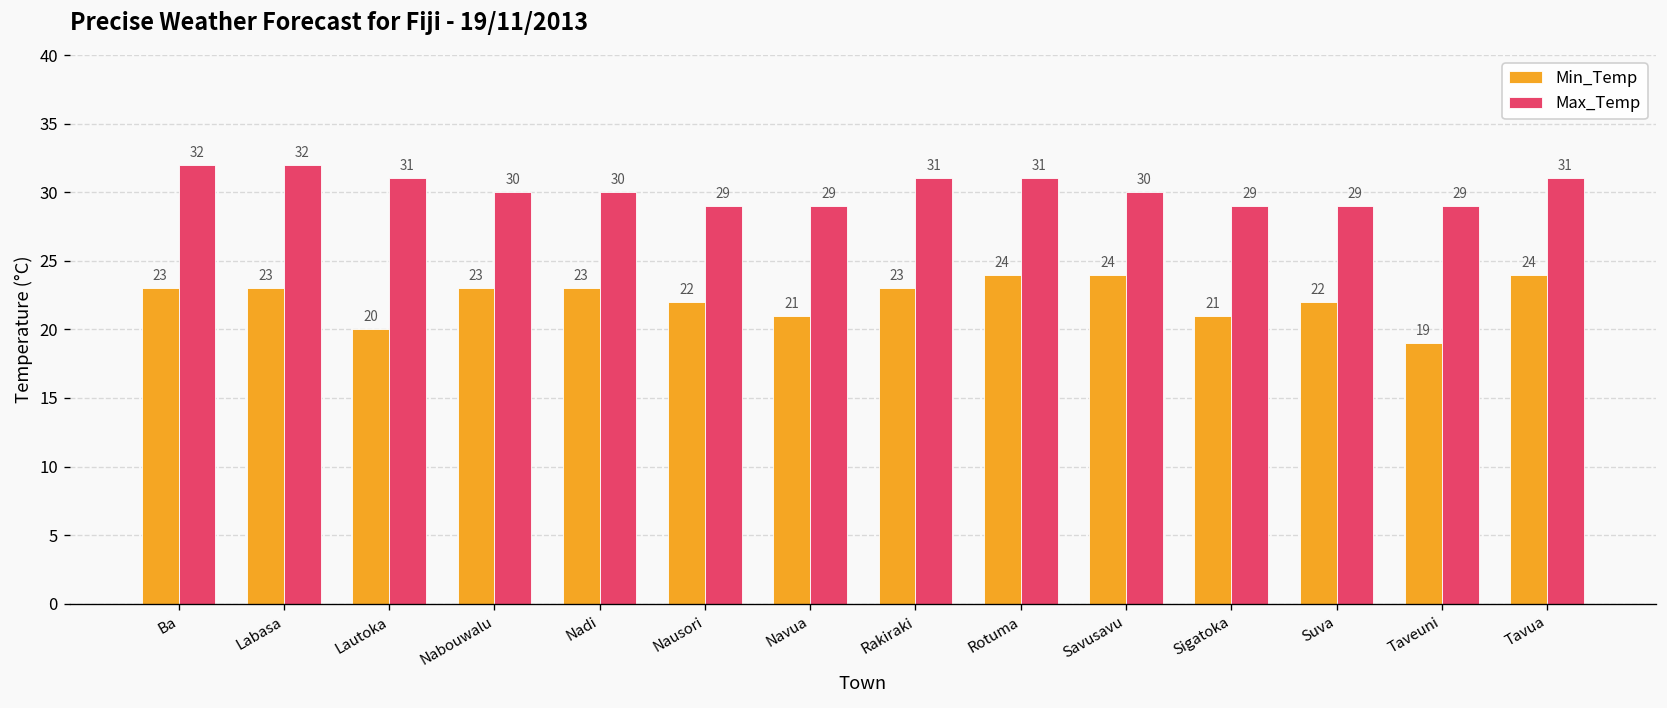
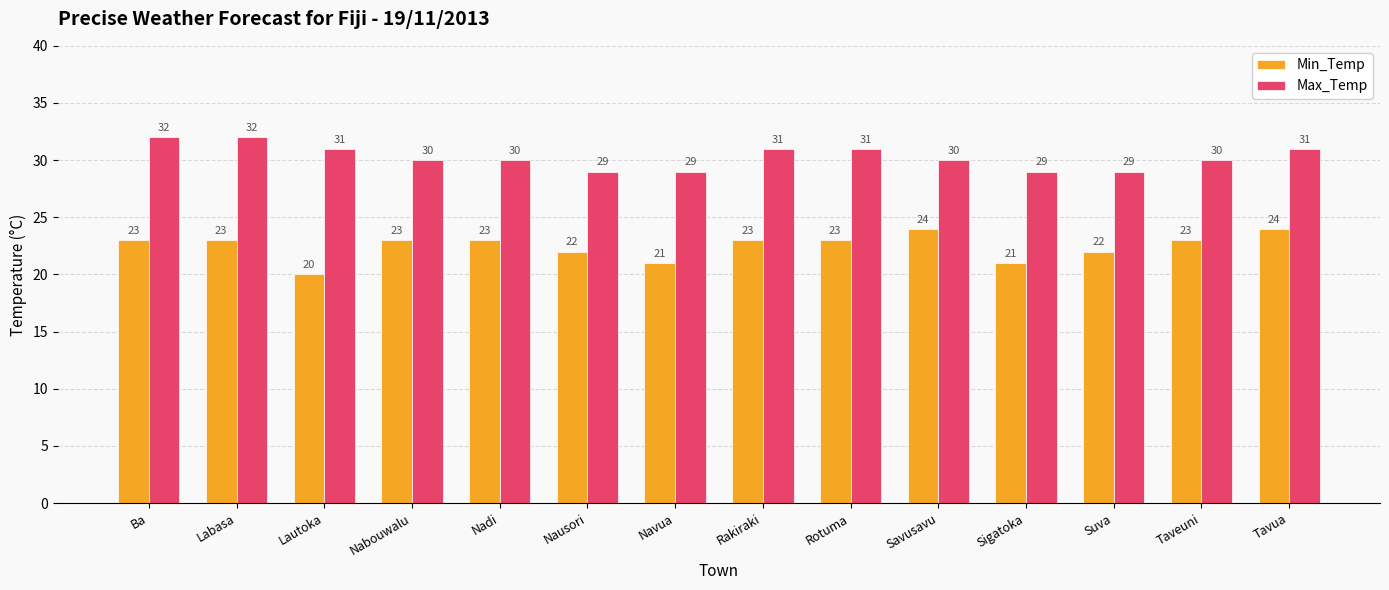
  {
    "Min_Temp": {
      "Ba": 23,
      "Labasa": 23,
      "Lautoka": 20,
      "Nabouwalu": 23,
      "Nadi": 23,
      "Nausori": 22,
      "Navua": 21,
      "Rakiraki": 23,
-     "Rotuma": 24,
+     "Rotuma": 23,
      "Savusavu": 24,
      "Sigatoka": 21,
      "Suva": 22,
-     "Taveuni": 19,
+     "Taveuni": 23,
      "Tavua": 24
    },
    "Max_Temp": {
      "Ba": 32,
      "Labasa": 32,
      "Lautoka": 31,
      "Nabouwalu": 30,
      "Nadi": 30,
      "Nausori": 29,
      "Navua": 29,
      "Rakiraki": 31,
      "Rotuma": 31,
      "Savusavu": 30,
      "Sigatoka": 29,
      "Suva": 29,
-     "Taveuni": 29,
+     "Taveuni": 30,
      "Tavua": 31
    }
  }
